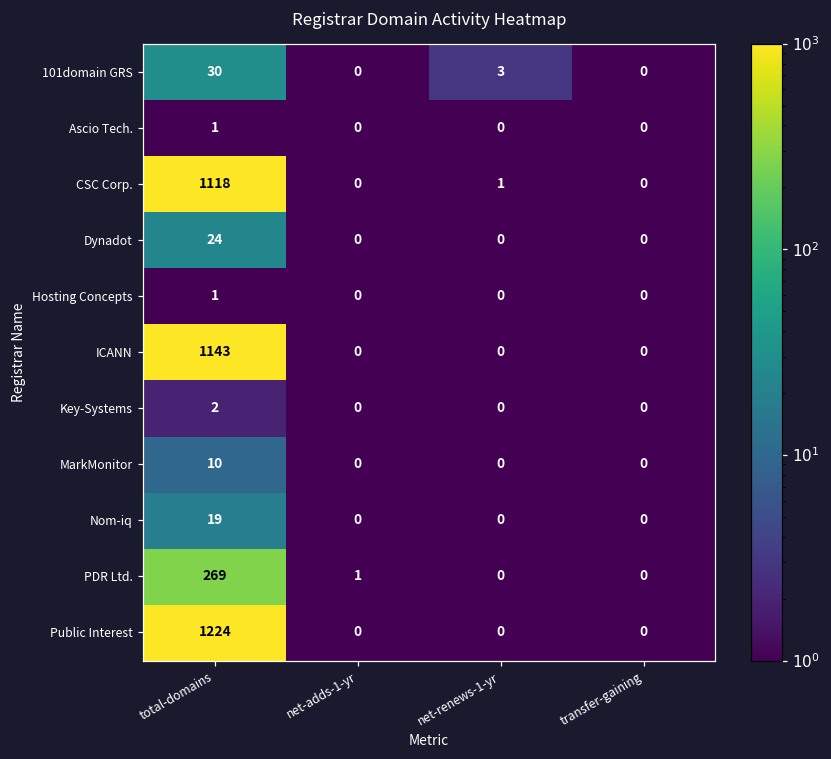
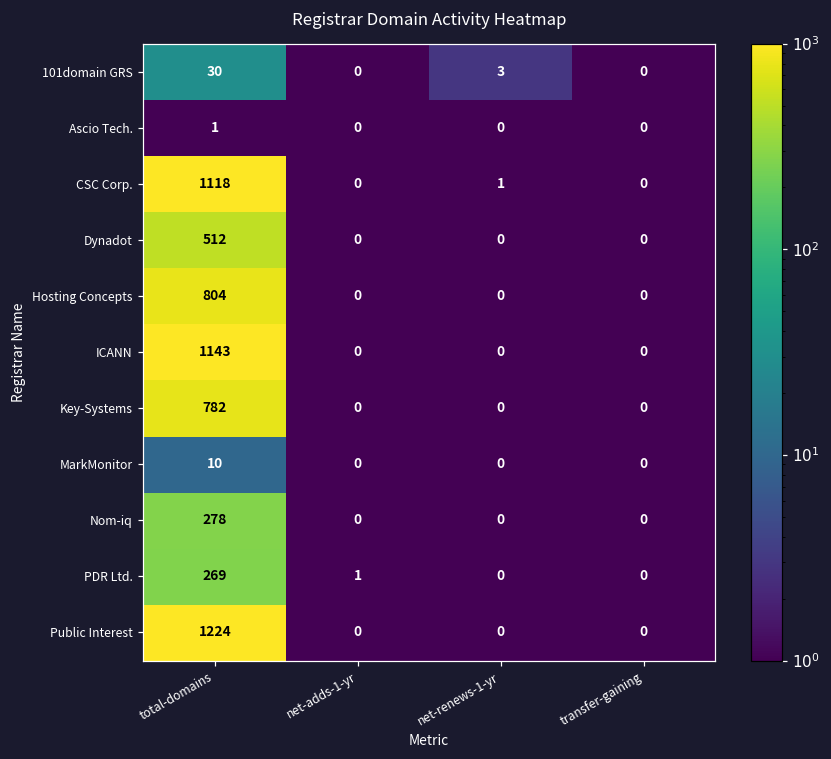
  {
    "101domain GRS": {
      "total-domains": 30,
      "net-adds-1-yr": 0,
      "net-renews-1-yr": 3,
      "transfer-gaining": 0
    },
    "Ascio Tech.": {
      "total-domains": 1,
      "net-adds-1-yr": 0,
      "net-renews-1-yr": 0,
      "transfer-gaining": 0
    },
    "CSC Corp.": {
      "total-domains": 1118,
      "net-adds-1-yr": 0,
      "net-renews-1-yr": 1,
      "transfer-gaining": 0
    },
    "Dynadot": {
-     "total-domains": 24,
+     "total-domains": 512,
      "net-adds-1-yr": 0,
      "net-renews-1-yr": 0,
      "transfer-gaining": 0
    },
    "Hosting Concepts": {
-     "total-domains": 1,
+     "total-domains": 804,
      "net-adds-1-yr": 0,
      "net-renews-1-yr": 0,
      "transfer-gaining": 0
    },
    "ICANN": {
      "total-domains": 1143,
      "net-adds-1-yr": 0,
      "net-renews-1-yr": 0,
      "transfer-gaining": 0
    },
    "Key-Systems": {
-     "total-domains": 2,
+     "total-domains": 782,
      "net-adds-1-yr": 0,
      "net-renews-1-yr": 0,
      "transfer-gaining": 0
    },
    "MarkMonitor": {
      "total-domains": 10,
      "net-adds-1-yr": 0,
      "net-renews-1-yr": 0,
      "transfer-gaining": 0
    },
    "Nom-iq": {
-     "total-domains": 19,
+     "total-domains": 278,
      "net-adds-1-yr": 0,
      "net-renews-1-yr": 0,
      "transfer-gaining": 0
    },
    "PDR Ltd.": {
      "total-domains": 269,
      "net-adds-1-yr": 1,
      "net-renews-1-yr": 0,
      "transfer-gaining": 0
    },
    "Public Interest": {
      "total-domains": 1224,
      "net-adds-1-yr": 0,
      "net-renews-1-yr": 0,
      "transfer-gaining": 0
    }
  }
